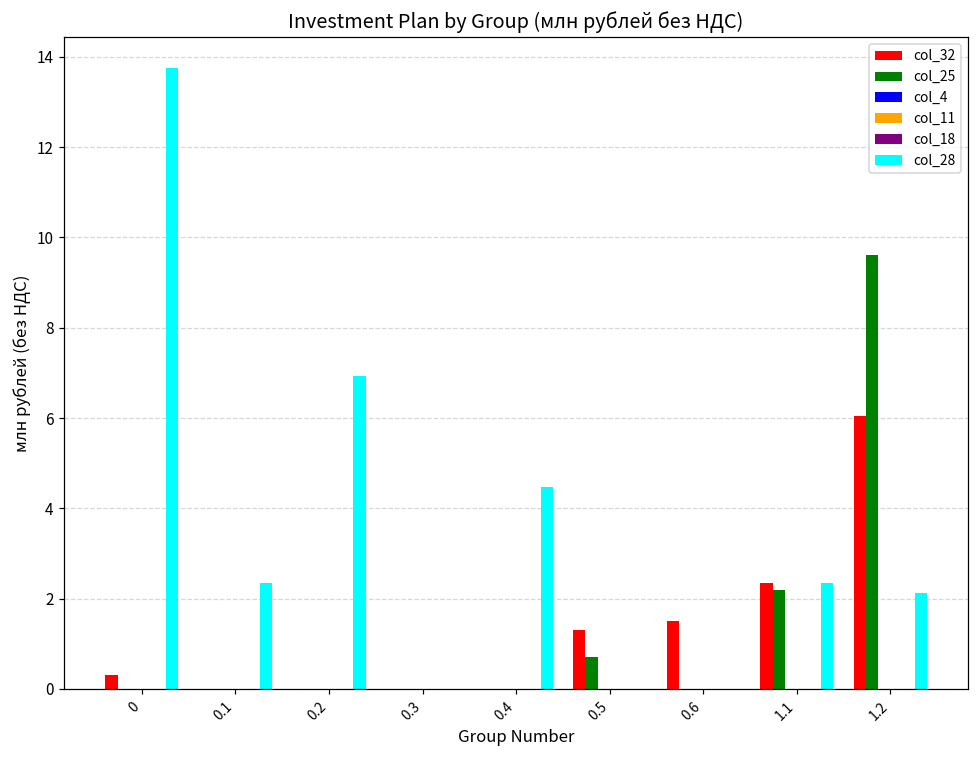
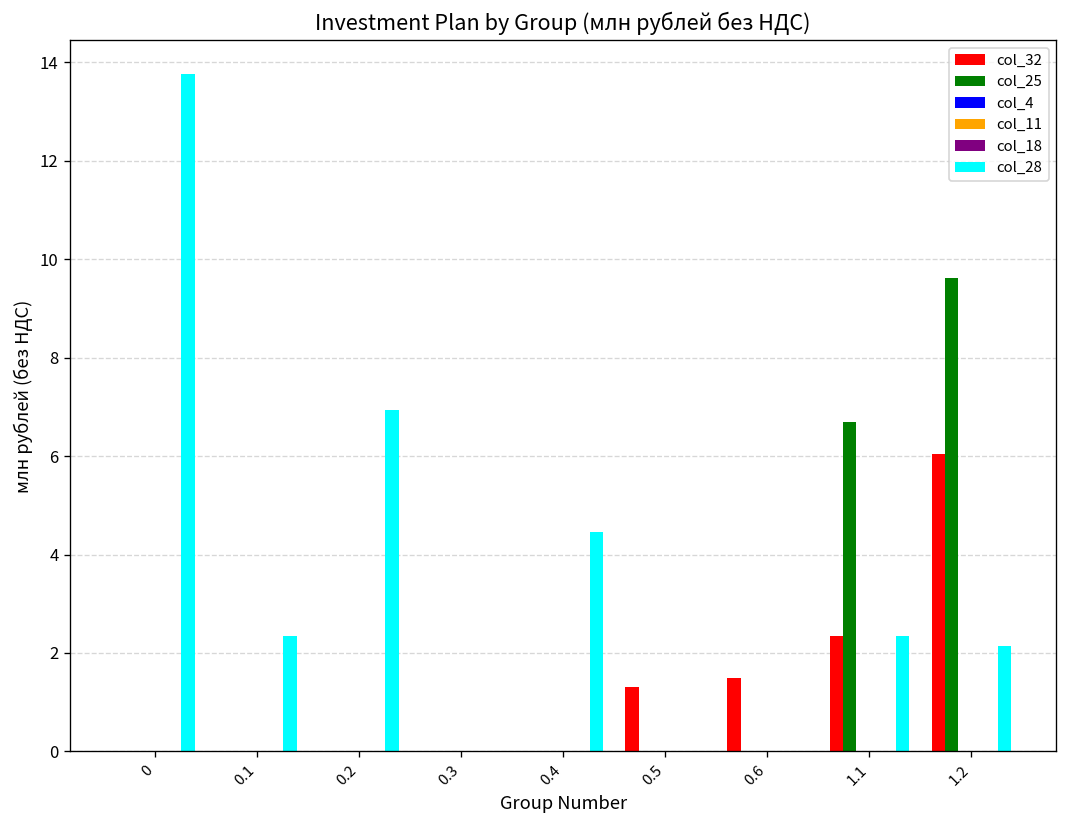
  {
    "col_32": {
-     "0": 0.3,
+     "0": 0.0,
      "0.1": 0.0,
      "0.2": 0.0,
      "0.3": 0.0,
      "0.4": 0.0,
      "0.5": 1.3,
      "0.6": 1.5,
      "1.1": 2.4,
      "1.2": 6.0
    },
    "col_25": {
      "0": 0.0,
      "0.1": 0.0,
      "0.2": 0.0,
      "0.3": 0.0,
      "0.4": 0.0,
-     "0.5": 0.7,
+     "0.5": 0.0,
      "0.6": 0.0,
-     "1.1": 2.2,
+     "1.1": 6.7,
      "1.2": 9.6
    },
    "col_4": {
      "0": 0.0,
      "0.1": 0.0,
      "0.2": 0.0,
      "0.3": 0.0,
      "0.4": 0.0,
      "0.5": 0.0,
      "0.6": 0.0,
      "1.1": 0.0,
      "1.2": 0.0
    },
    "col_11": {
      "0": 0.0,
      "0.1": 0.0,
      "0.2": 0.0,
      "0.3": 0.0,
      "0.4": 0.0,
      "0.5": 0.0,
      "0.6": 0.0,
      "1.1": 0.0,
      "1.2": 0.0
    },
    "col_18": {
      "0": 0.0,
      "0.1": 0.0,
      "0.2": 0.0,
      "0.3": 0.0,
      "0.4": 0.0,
      "0.5": 0.0,
      "0.6": 0.0,
      "1.1": 0.0,
      "1.2": 0.0
    },
    "col_28": {
      "0": 13.8,
      "0.1": 2.4,
      "0.2": 6.9,
      "0.3": 0.0,
      "0.4": 4.5,
      "0.5": 0.0,
      "0.6": 0.0,
      "1.1": 2.4,
      "1.2": 2.1
    }
  }
